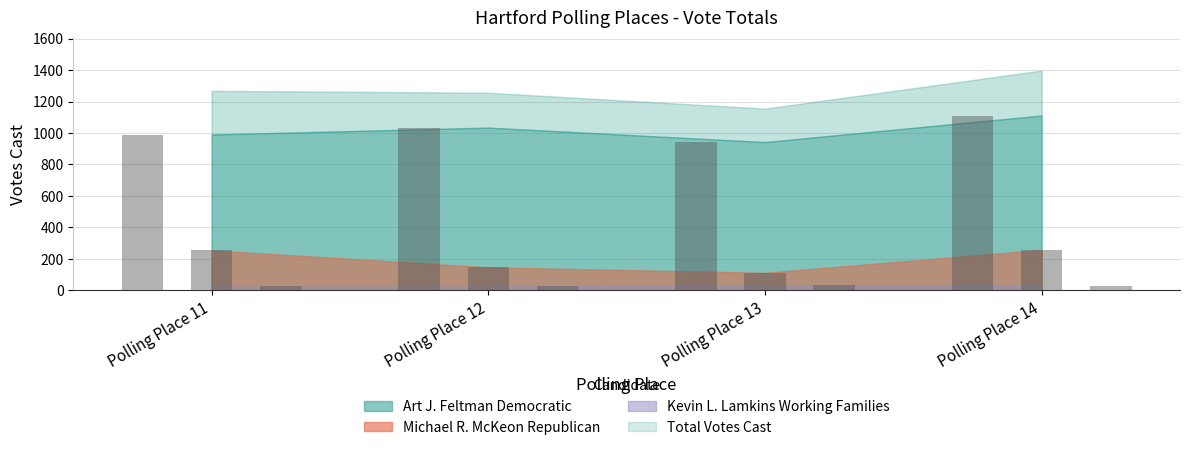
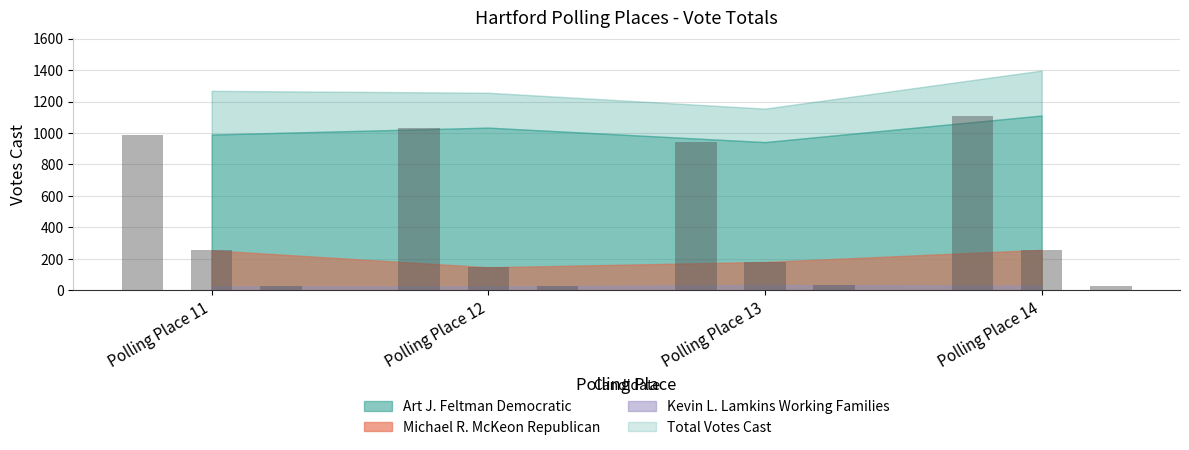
  {
    "Michael R. McKeon Republican": {
      "Polling Place 11": 250,
      "Polling Place 12": 150,
-     "Polling Place 13": 110,
+     "Polling Place 13": 180,
      "Polling Place 14": 260
    },
    "Kevin L. Lamkins Working Families": {
      "Polling Place 11": 20,
      "Polling Place 12": 20,
      "Polling Place 13": 30,
      "Polling Place 14": 30
    }
  }
